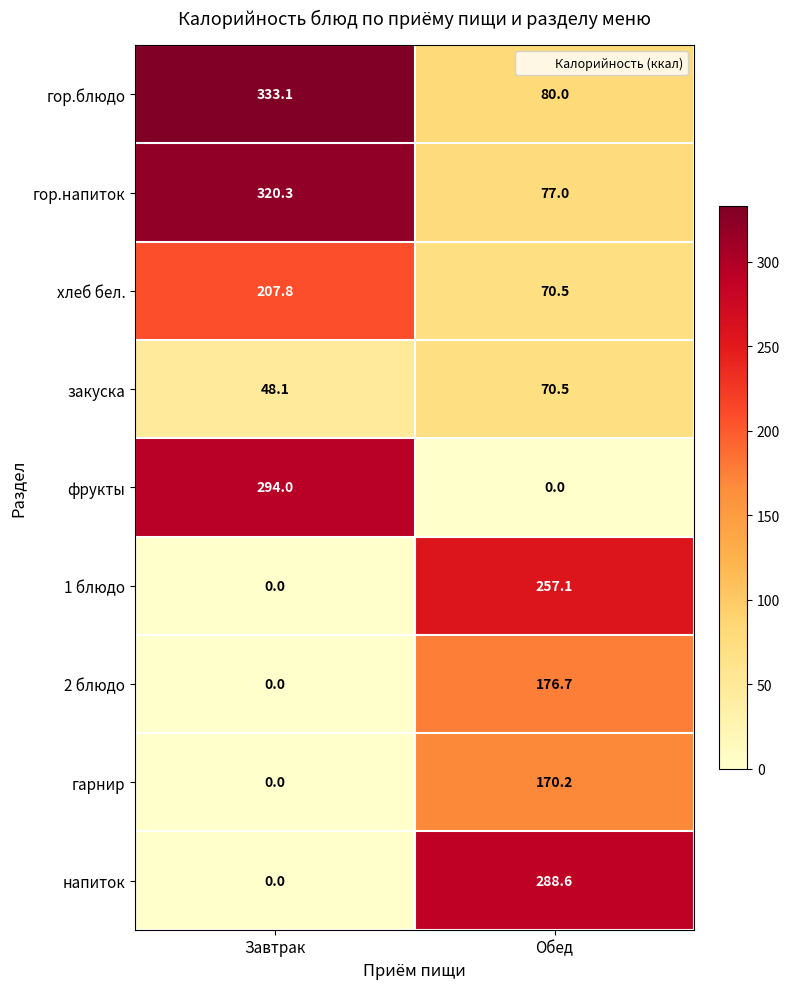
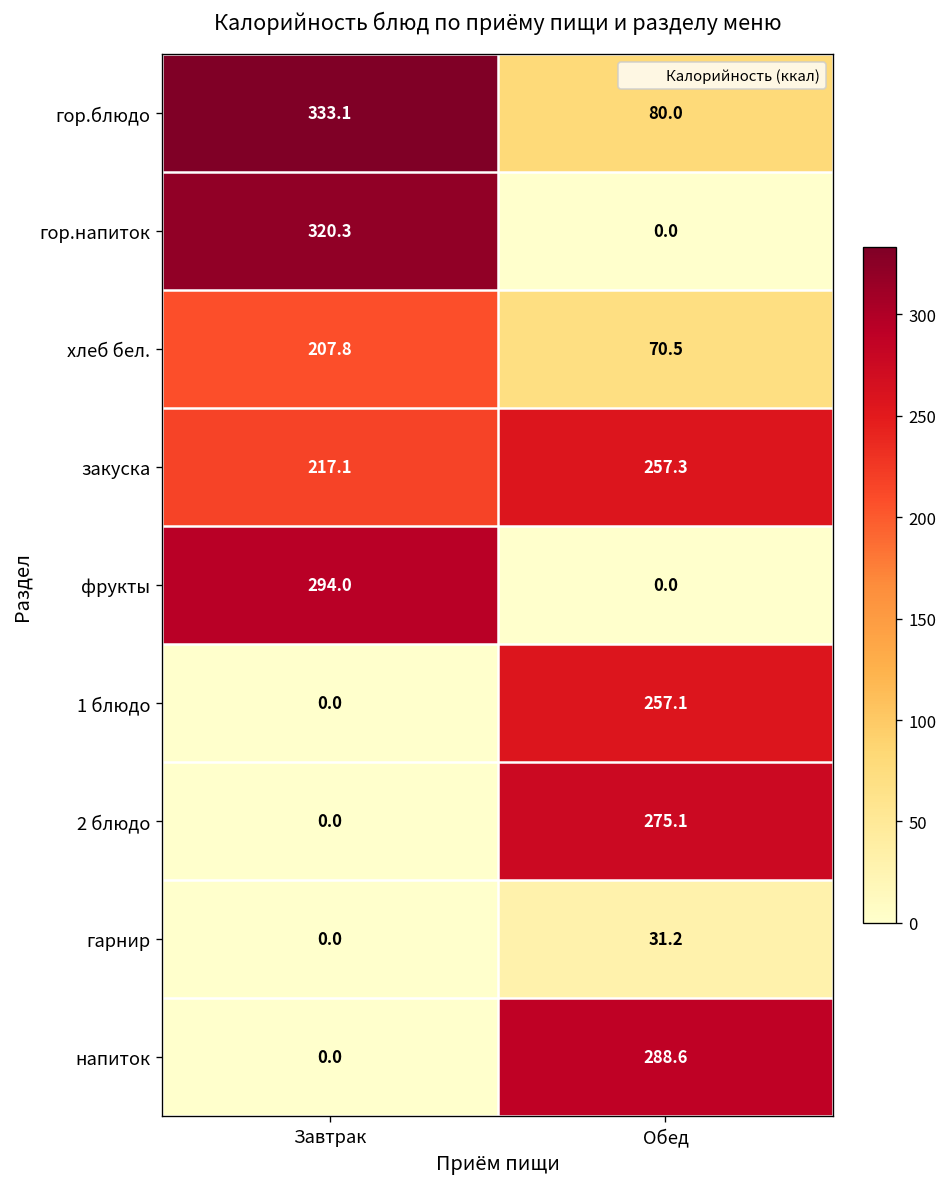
  {
    "гор.блюдо": {
      "Завтрак": 333.1,
      "Обед": 80.0
    },
    "гор.напиток": {
      "Завтрак": 320.3,
-     "Обед": 77.0
+     "Обед": 0.0
    },
    "хлеб бел.": {
      "Завтрак": 207.8,
      "Обед": 70.5
    },
    "закуска": {
-     "Завтрак": 48.1,
-     "Обед": 70.5
+     "Завтрак": 217.1,
+     "Обед": 257.3
    },
    "фрукты": {
      "Завтрак": 294.0,
      "Обед": 0.0
    },
    "1 блюдо": {
      "Завтрак": 0.0,
      "Обед": 257.1
    },
    "2 блюдо": {
      "Завтрак": 0.0,
-     "Обед": 176.7
+     "Обед": 275.1
    },
    "гарнир": {
      "Завтрак": 0.0,
-     "Обед": 170.2
+     "Обед": 31.2
    },
    "напиток": {
      "Завтрак": 0.0,
      "Обед": 288.6
    }
  }
